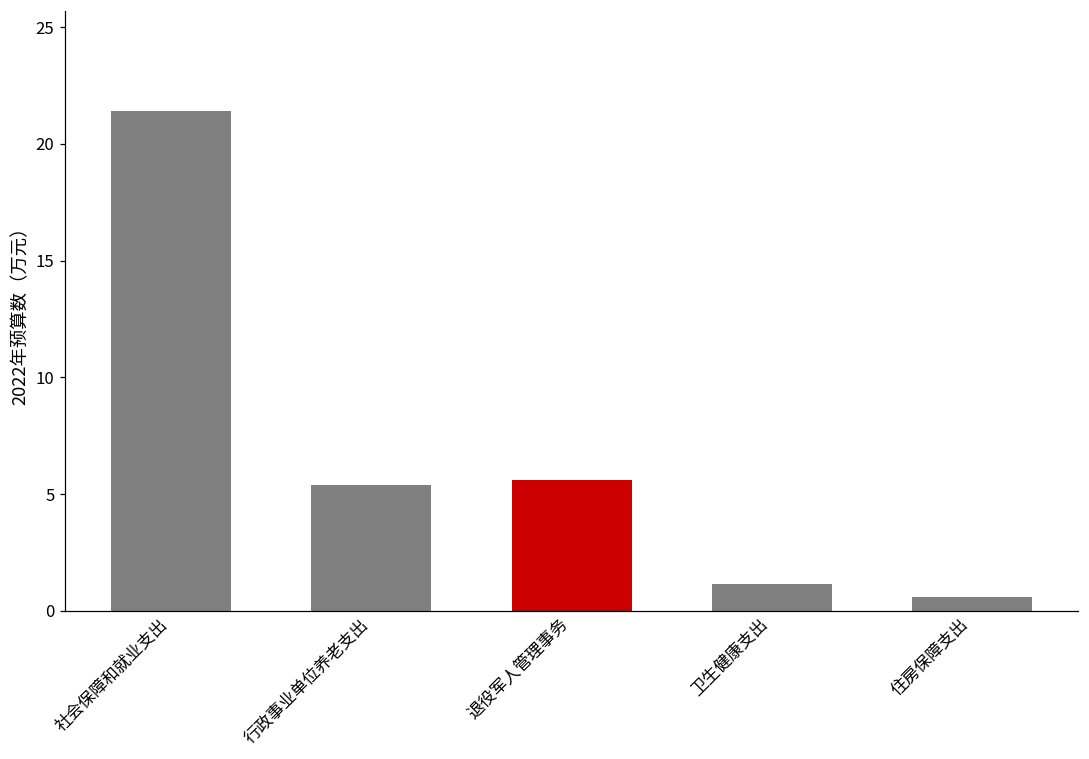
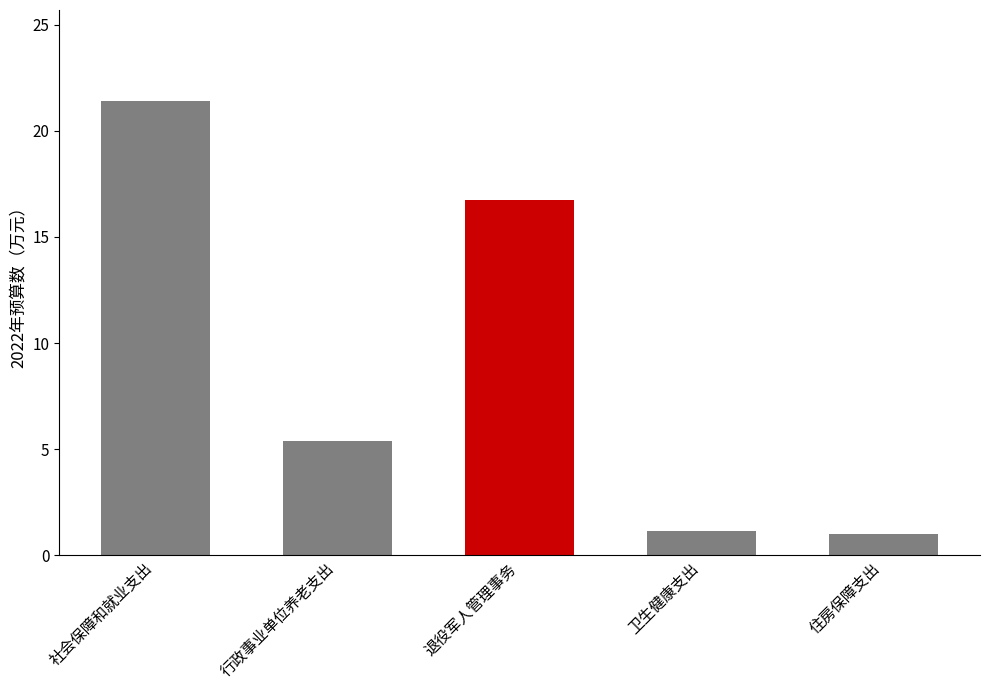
  {
    "社会保障和就业支出": 21.4,
    "行政事业单位养老支出": 5.4,
-   "退役军人管理事务": 5.6,
+   "退役军人管理事务": 16.7,
    "卫生健康支出": 1.2,
-   "住房保障支出": 0.6
+   "住房保障支出": 1.0
  }
